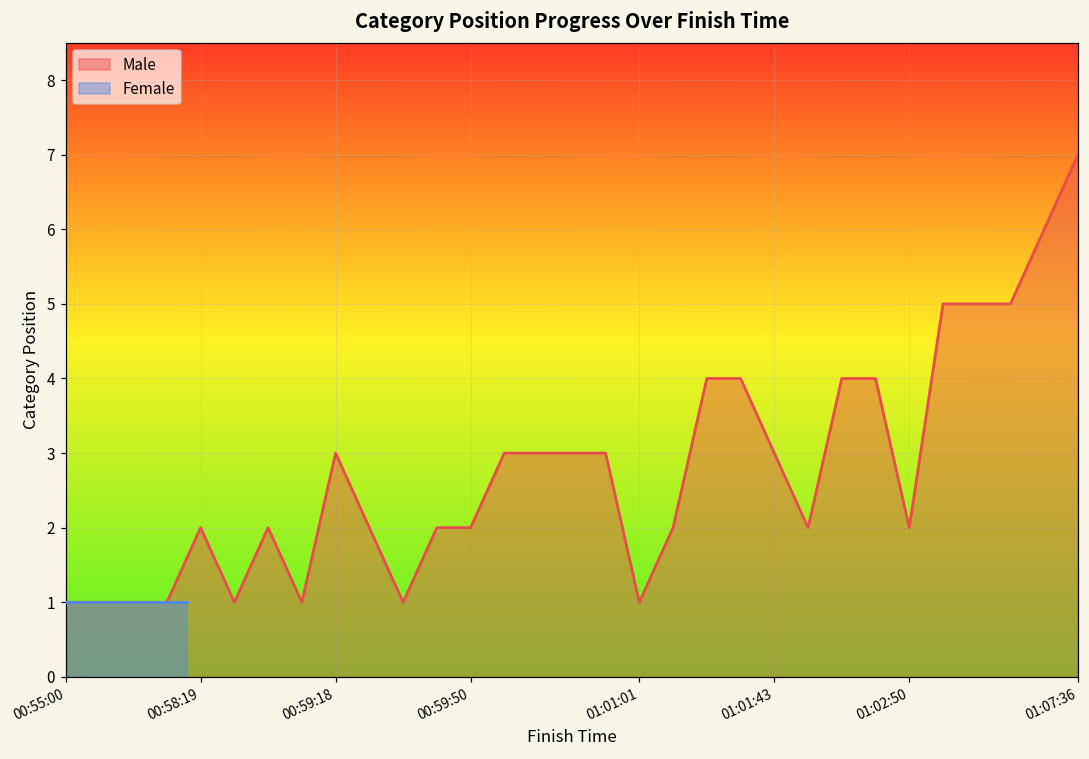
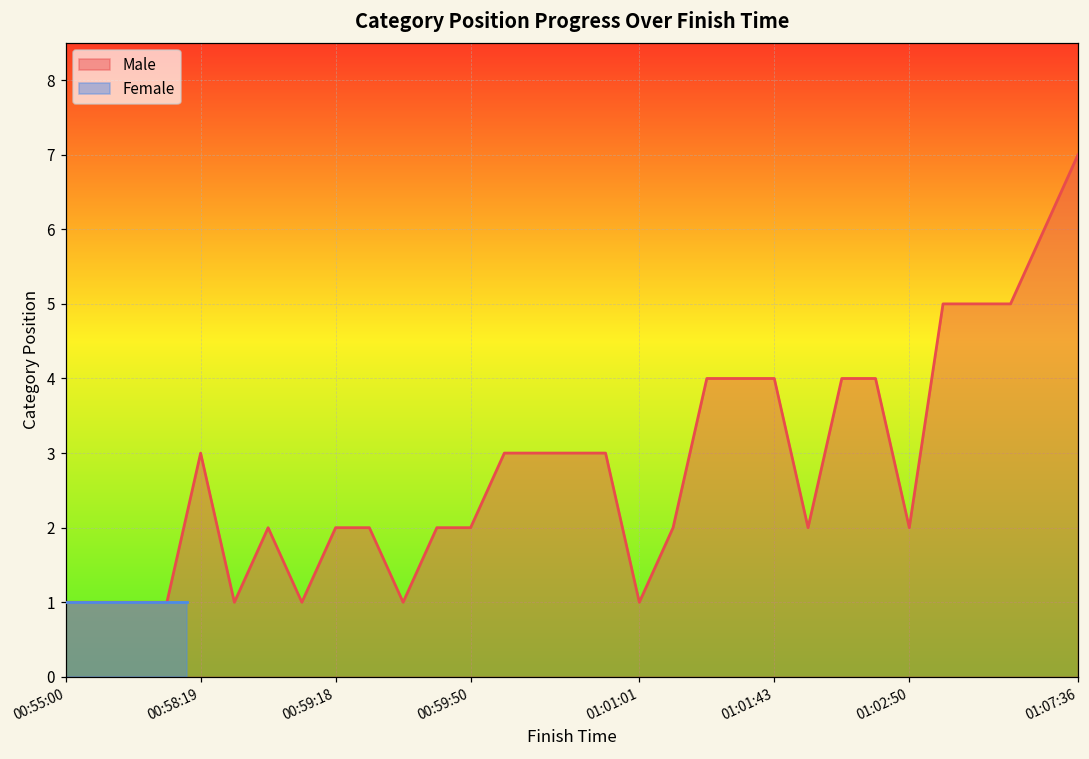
  {
    "Male": {
-     "00:58:19": 2,
-     "00:59:18": 3,
+     "00:58:19": 3,
+     "00:59:18": 2,
      "00:59:50": 2,
      "01:01:01": 1,
-     "01:01:43": 3,
+     "01:01:43": 4,
      "01:02:50": 2,
      "01:07:36": 7
    }
  }
